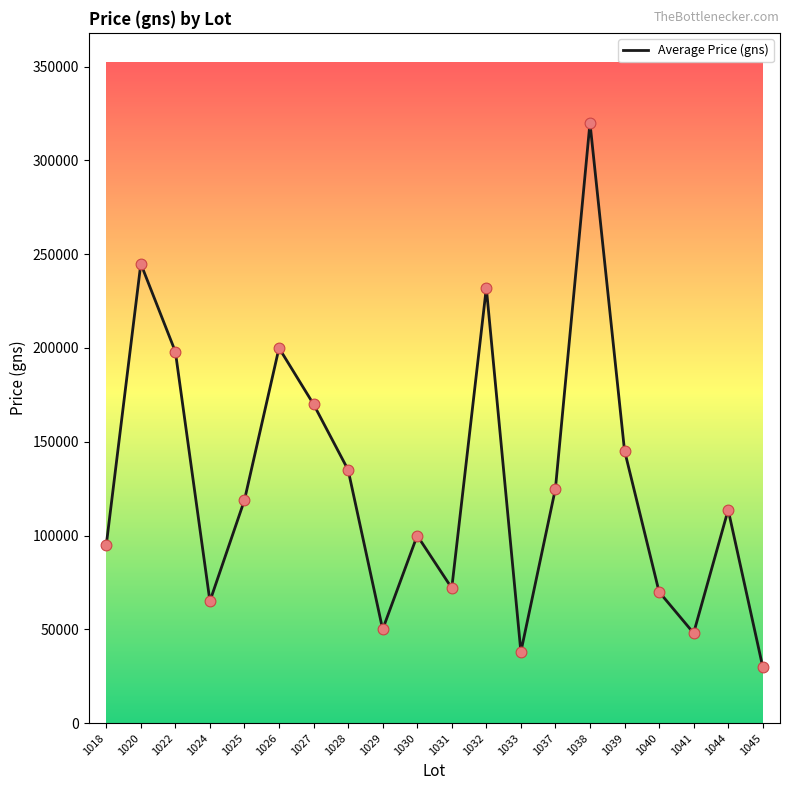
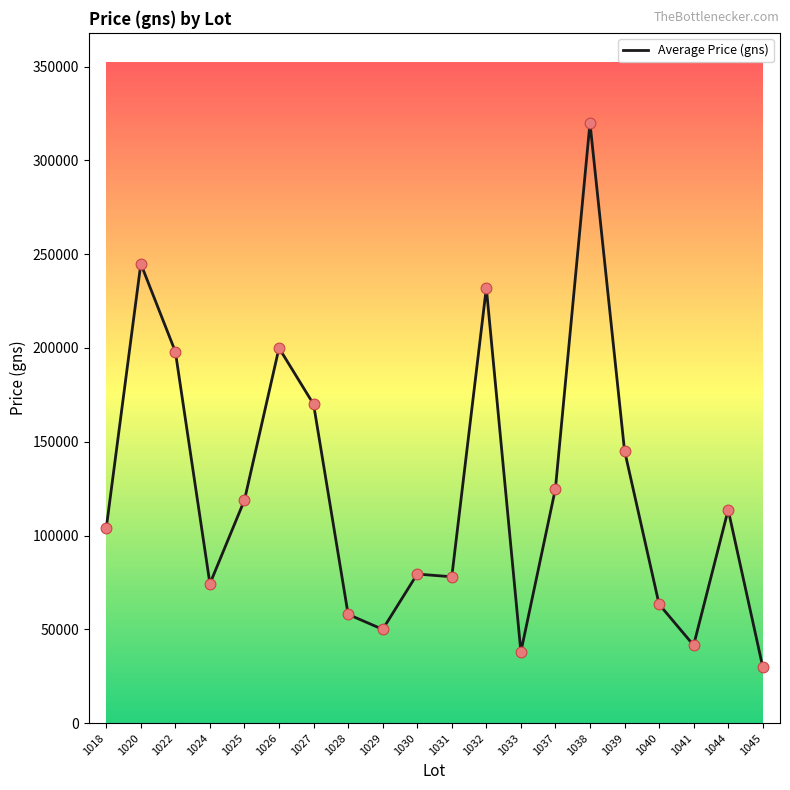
  {
-   "1018": 95000,
+   "1018": 104000,
    "1020": 245000,
    "1022": 198000,
-   "1024": 65000,
+   "1024": 74000,
    "1025": 119000,
    "1026": 200000,
    "1027": 170000,
-   "1028": 135000,
+   "1028": 58000,
    "1029": 50000,
-   "1030": 100000,
-   "1031": 72000,
+   "1030": 79000,
+   "1031": 78000,
    "1032": 232000,
    "1033": 38000,
    "1037": 125000,
    "1038": 320000,
    "1039": 145000,
-   "1040": 70000,
-   "1041": 48000,
+   "1040": 63000,
+   "1041": 42000,
    "1044": 114000,
    "1045": 30000
  }
